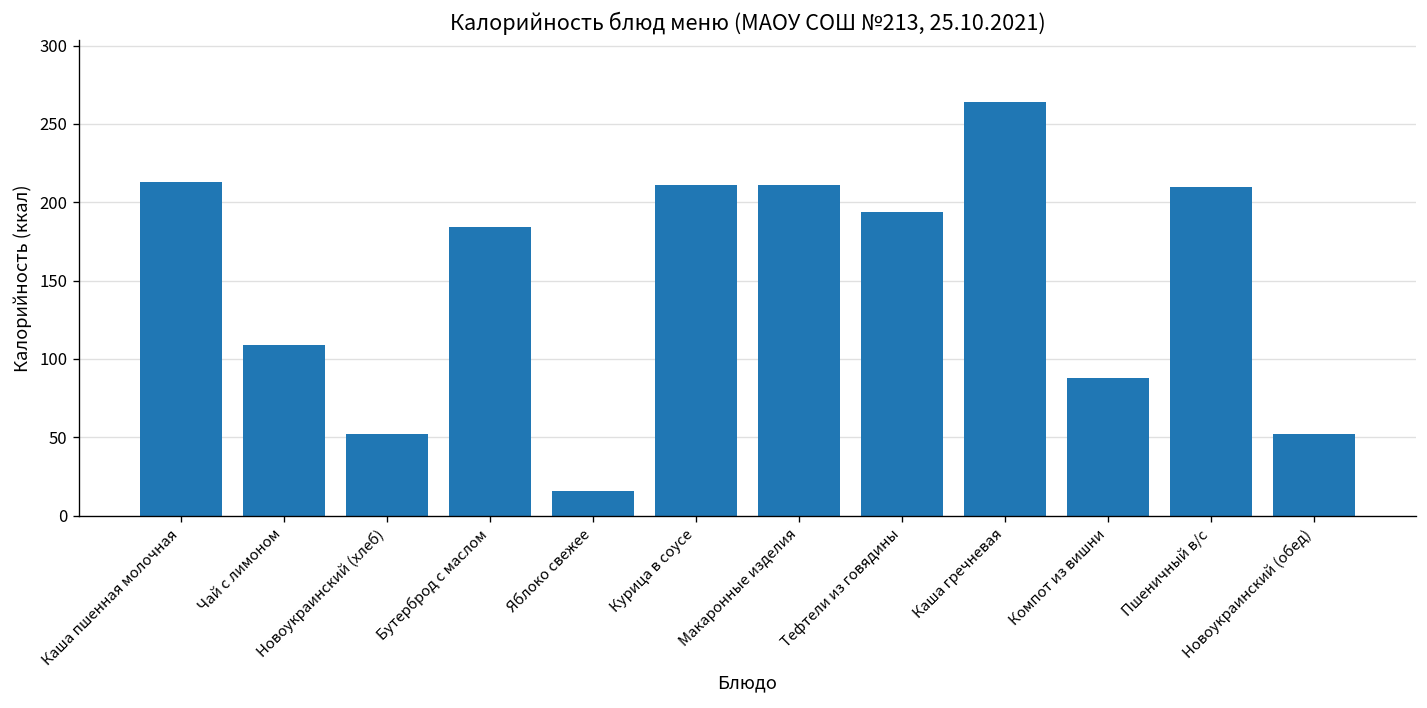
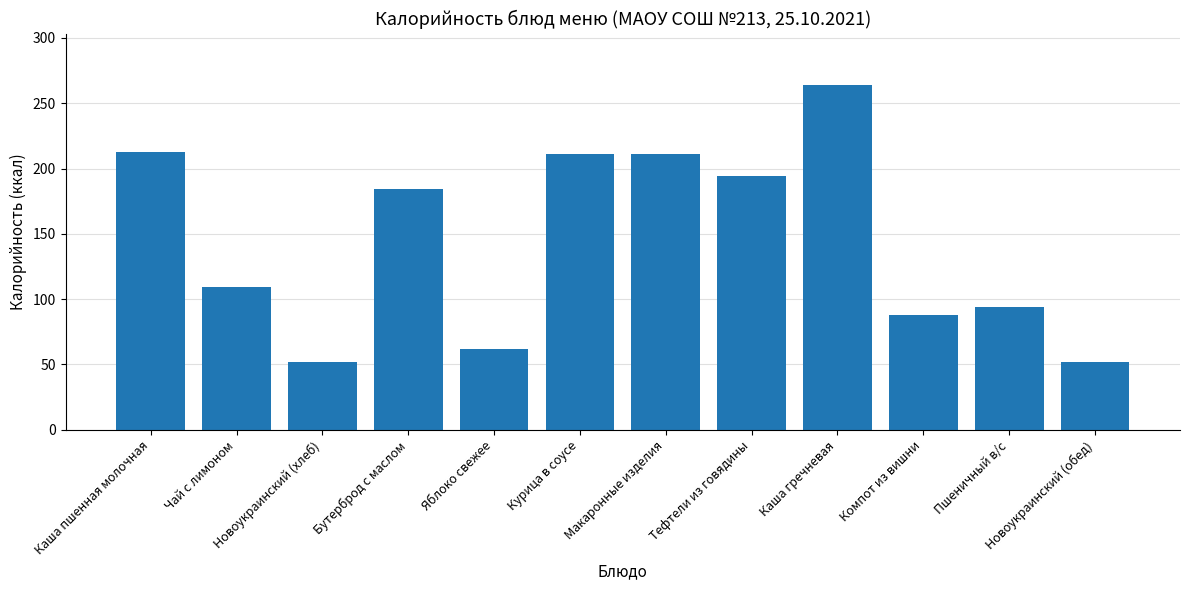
  {
    "Каша пшенная молочная": 213,
    "Чай с лимоном": 109,
    "Новоукраинский (хлеб)": 52,
    "Бутерброд с маслом": 184,
-   "Яблоко свежее": 16,
+   "Яблоко свежее": 62,
    "Курица в соусе": 211,
    "Макаронные изделия": 211,
    "Тефтели из говядины": 194,
    "Каша гречневая": 264,
    "Компот из вишни": 88,
-   "Пшеничный в/с": 210,
+   "Пшеничный в/с": 94,
    "Новоукраинский (обед)": 52
  }
